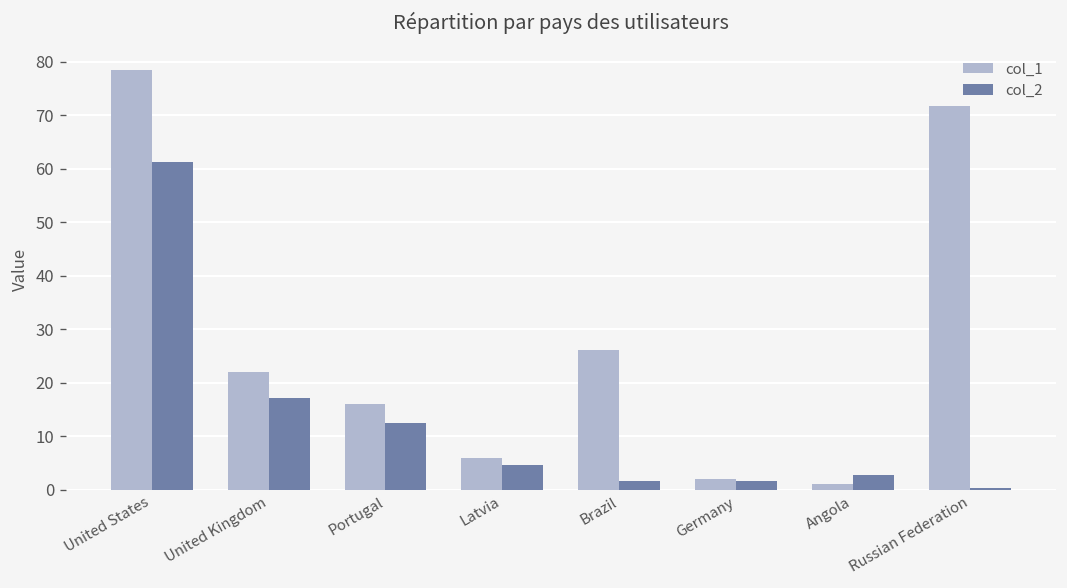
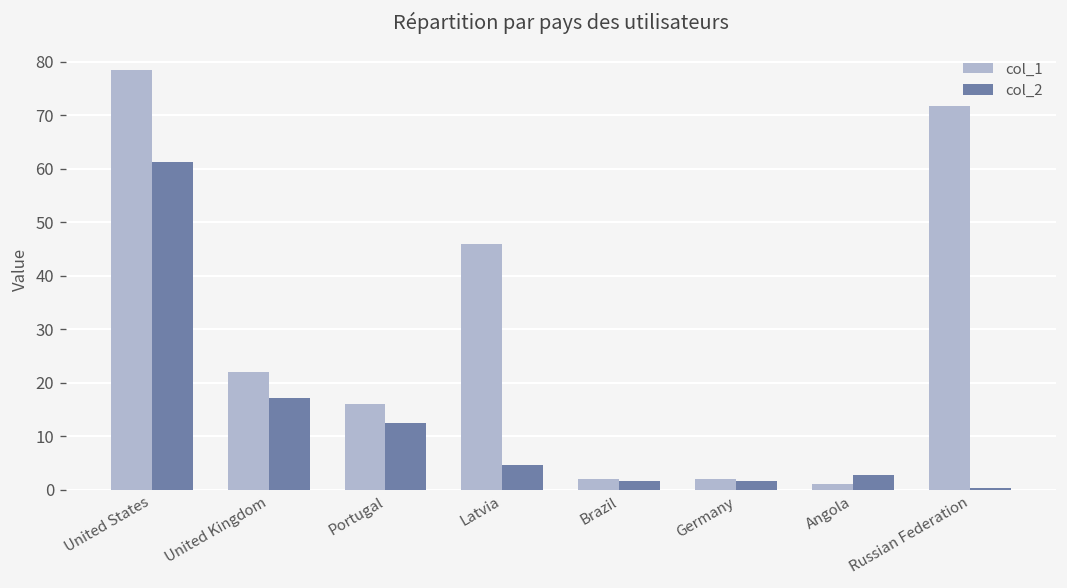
  {
    "col_1": {
      "United States": 79,
      "United Kingdom": 22,
      "Portugal": 16,
-     "Latvia": 6,
-     "Brazil": 26,
+     "Latvia": 46,
+     "Brazil": 2,
      "Germany": 2,
      "Angola": 1,
      "Russian Federation": 72
    },
    "col_2": {
      "United States": 61,
      "United Kingdom": 17,
      "Portugal": 13,
      "Latvia": 5,
      "Brazil": 2,
      "Germany": 2,
      "Angola": 3
    }
  }
